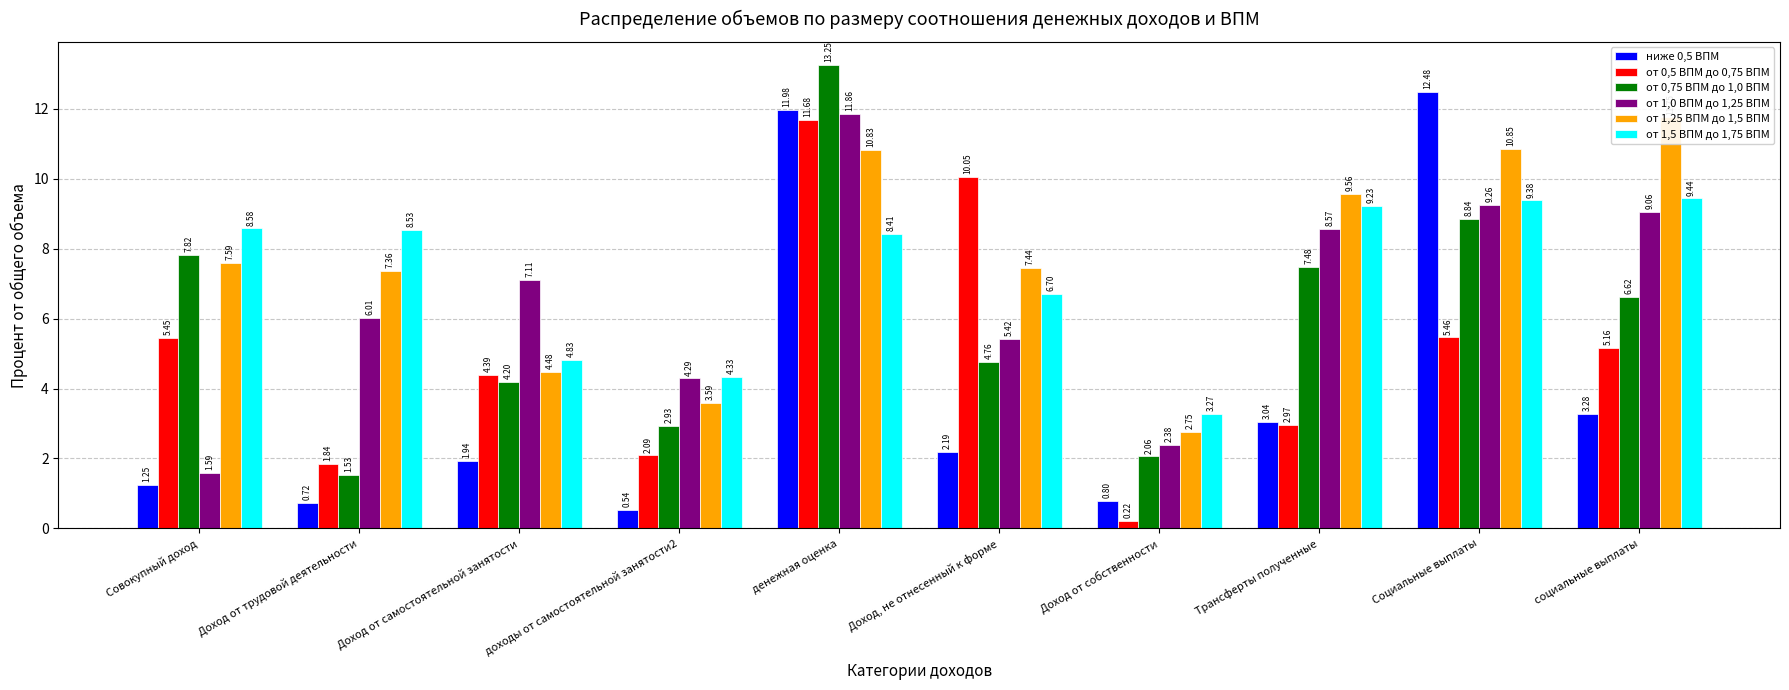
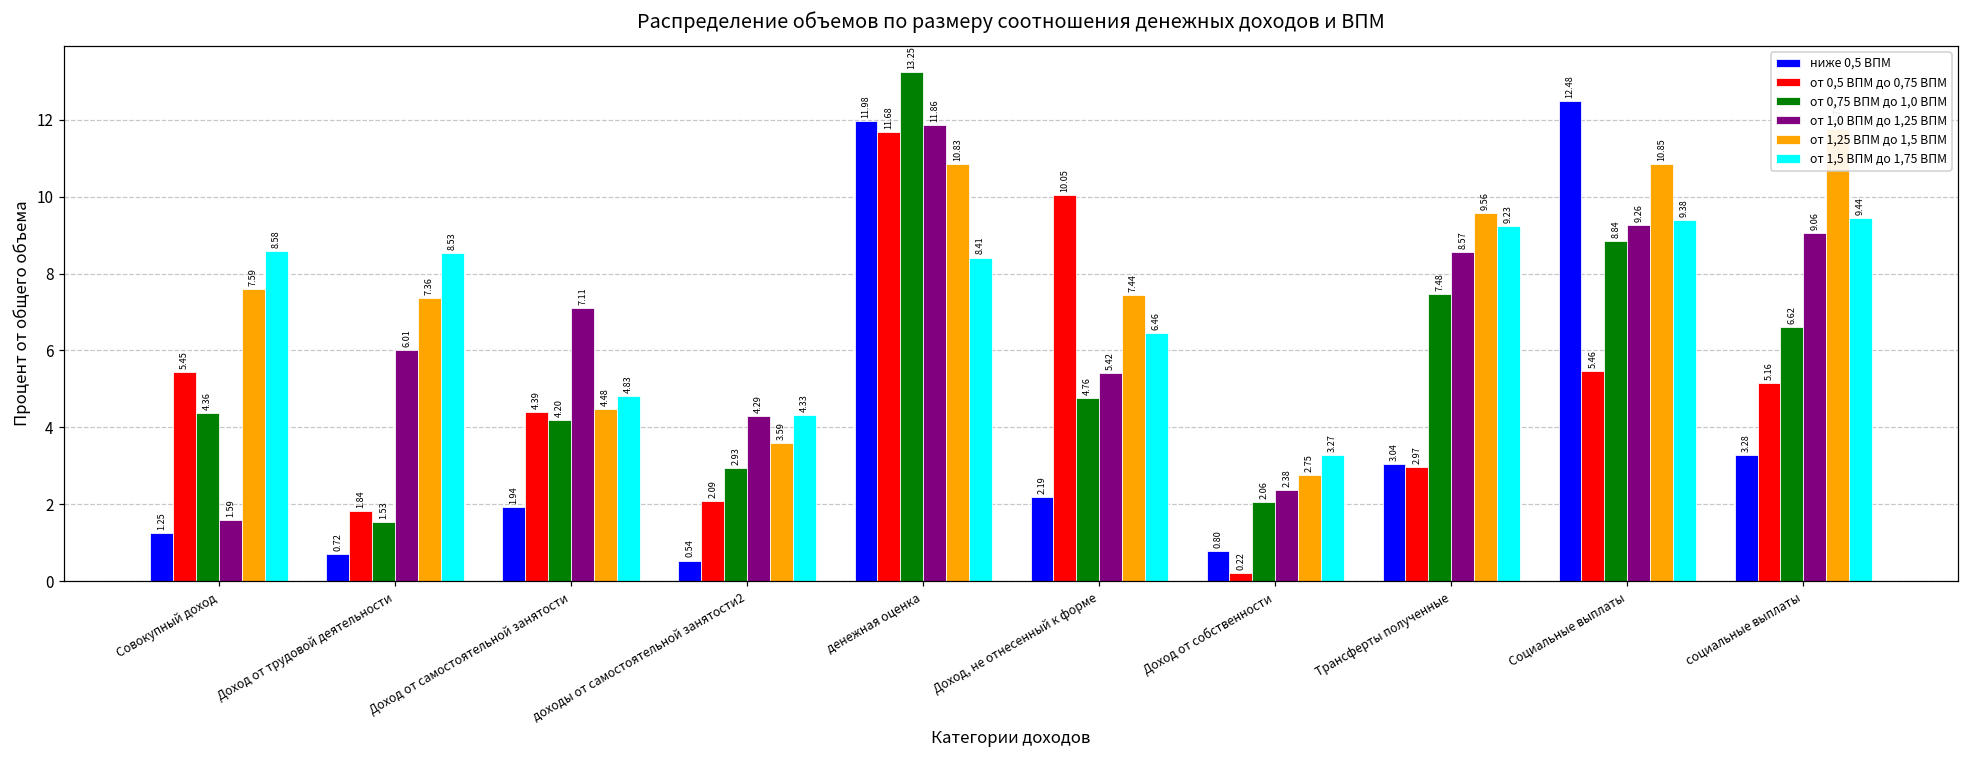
  {
    "ниже 0,5 ВПМ": {
      "Совокупный доход": 1.25,
      "Доход от трудовой деятельности": 0.72,
      "Доход от самостоятельной занятости": 1.94,
      "доходы от самостоятельной занятости2": 0.54,
      "денежная оценка": 11.98,
      "Доход, не отнесенный к форме": 2.19,
      "Доход от собственности": 0.80,
      "Трансферты полученные": 3.04,
      "Социальные выплаты": 12.48,
      "социальные выплаты": 3.28
    },
    "от 0,5 ВПМ до 0,75 ВПМ": {
      "Совокупный доход": 5.45,
      "Доход от трудовой деятельности": 1.84,
      "Доход от самостоятельной занятости": 4.39,
      "доходы от самостоятельной занятости2": 2.09,
      "денежная оценка": 11.68,
      "Доход, не отнесенный к форме": 10.05,
      "Доход от собственности": 0.22,
      "Трансферты полученные": 2.97,
      "Социальные выплаты": 5.46,
      "социальные выплаты": 5.16
    },
    "от 0,75 ВПМ до 1,0 ВПМ": {
-     "Совокупный доход": 7.82,
+     "Совокупный доход": 4.36,
      "Доход от трудовой деятельности": 1.53,
      "Доход от самостоятельной занятости": 4.20,
      "доходы от самостоятельной занятости2": 2.93,
      "денежная оценка": 13.25,
      "Доход, не отнесенный к форме": 4.76,
      "Доход от собственности": 2.06,
      "Трансферты полученные": 7.48,
      "Социальные выплаты": 8.84,
      "социальные выплаты": 6.62
    },
    "от 1,0 ВПМ до 1,25 ВПМ": {
      "Совокупный доход": 1.59,
      "Доход от трудовой деятельности": 6.01,
      "Доход от самостоятельной занятости": 7.11,
      "доходы от самостоятельной занятости2": 4.29,
      "денежная оценка": 11.86,
      "Доход, не отнесенный к форме": 5.42,
      "Доход от собственности": 2.38,
      "Трансферты полученные": 8.57,
      "Социальные выплаты": 9.26,
      "социальные выплаты": 9.06
    },
    "от 1,25 ВПМ до 1,5 ВПМ": {
      "Совокупный доход": 7.59,
      "Доход от трудовой деятельности": 7.36,
      "Доход от самостоятельной занятости": 4.48,
      "доходы от самостоятельной занятости2": 3.59,
      "денежная оценка": 10.83,
      "Доход, не отнесенный к форме": 7.44,
      "Доход от собственности": 2.75,
      "Трансферты полученные": 9.56,
      "Социальные выплаты": 10.85
    },
    "от 1,5 ВПМ до 1,75 ВПМ": {
      "Совокупный доход": 8.58,
      "Доход от трудовой деятельности": 8.53,
      "Доход от самостоятельной занятости": 4.83,
      "доходы от самостоятельной занятости2": 4.33,
      "денежная оценка": 8.41,
-     "Доход, не отнесенный к форме": 6.70,
+     "Доход, не отнесенный к форме": 6.46,
      "Доход от собственности": 3.27,
      "Трансферты полученные": 9.23,
      "Социальные выплаты": 9.38,
      "социальные выплаты": 9.44
    }
  }
